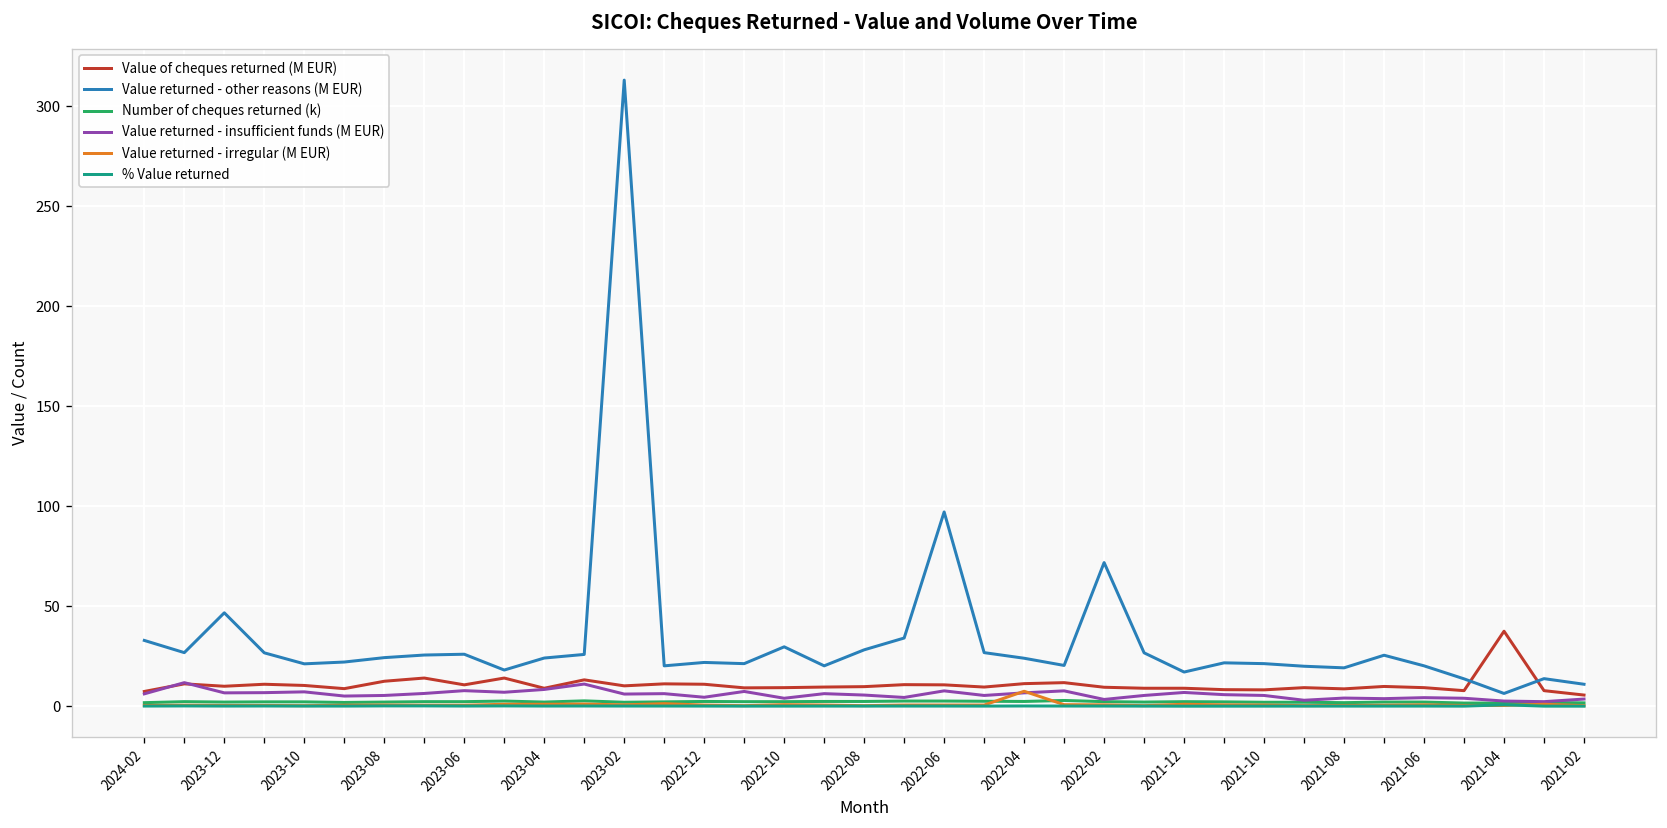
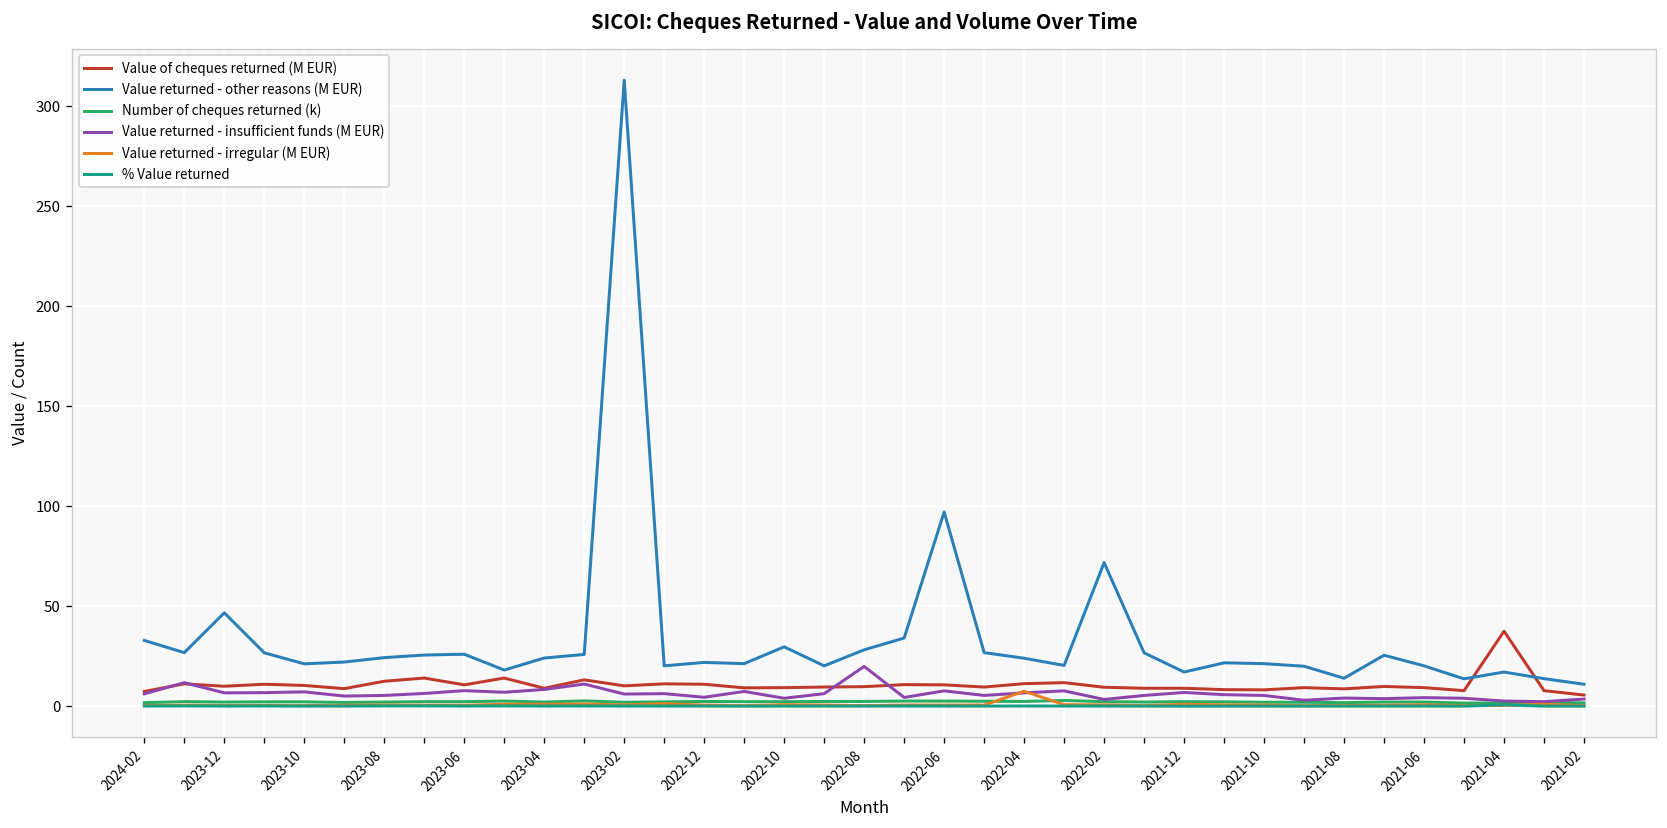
  {
    "Value of cheques returned (M EUR)": {
      "2023-12": 10,
      "2023-10": 11,
      "2023-08": 13,
      "2023-06": 11,
      "2023-02": 10,
      "2022-12": 11,
      "2022-10": 9,
      "2022-08": 10,
      "2022-06": 11,
      "2022-04": 11,
      "2022-02": 10,
      "2021-12": 9,
      "2021-10": 8,
      "2021-08": 9,
      "2021-06": 9,
      "2021-04": 38,
      "2021-02": 6
    },
    "Value returned - other reasons (M EUR)": {
      "2024-02": 33,
      "2023-12": 47,
      "2023-10": 21,
      "2023-08": 24,
      "2023-06": 26,
      "2023-04": 24,
      "2023-02": 313,
      "2022-12": 22,
      "2022-10": 30,
      "2022-08": 28,
      "2022-06": 97,
      "2022-04": 24,
      "2022-02": 72,
      "2021-12": 17,
      "2021-10": 21,
-     "2021-08": 19,
+     "2021-08": 14,
      "2021-06": 20,
-     "2021-04": 7,
+     "2021-04": 17,
      "2021-02": 11
    },
    "Value returned - insufficient funds (M EUR)": {
      "2023-12": 7,
      "2023-10": 7,
      "2023-08": 6,
      "2023-06": 8,
      "2023-02": 6,
      "2022-12": 5,
      "2022-10": 4,
-     "2022-08": 6,
+     "2022-08": 20,
      "2022-06": 8,
      "2021-12": 7,
      "2021-10": 6,
      "2021-08": 4,
      "2021-06": 4,
      "2021-02": 4
    }
  }
